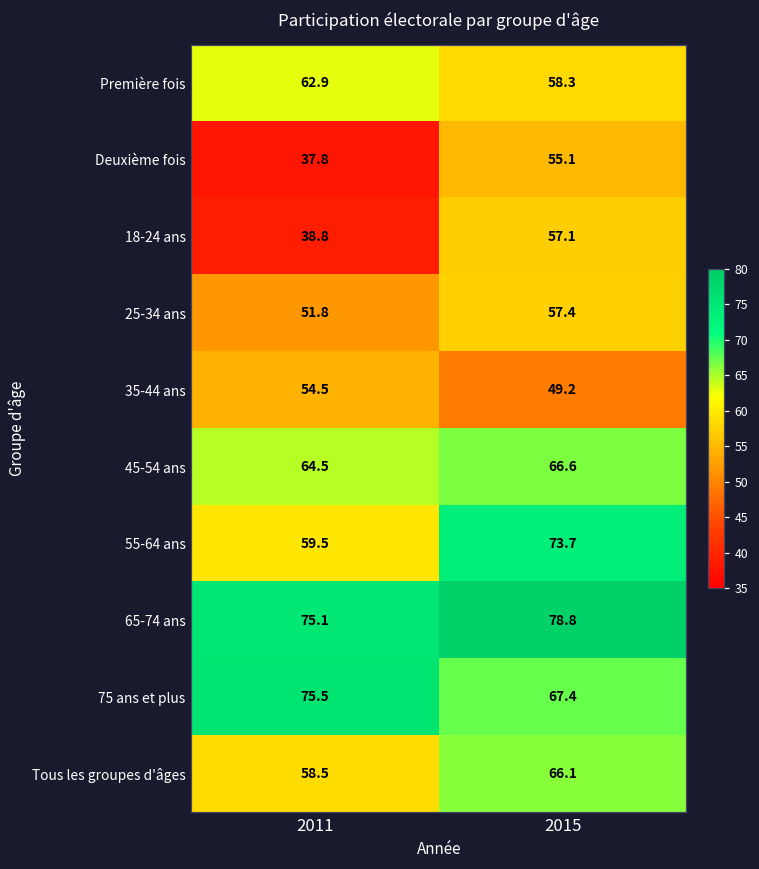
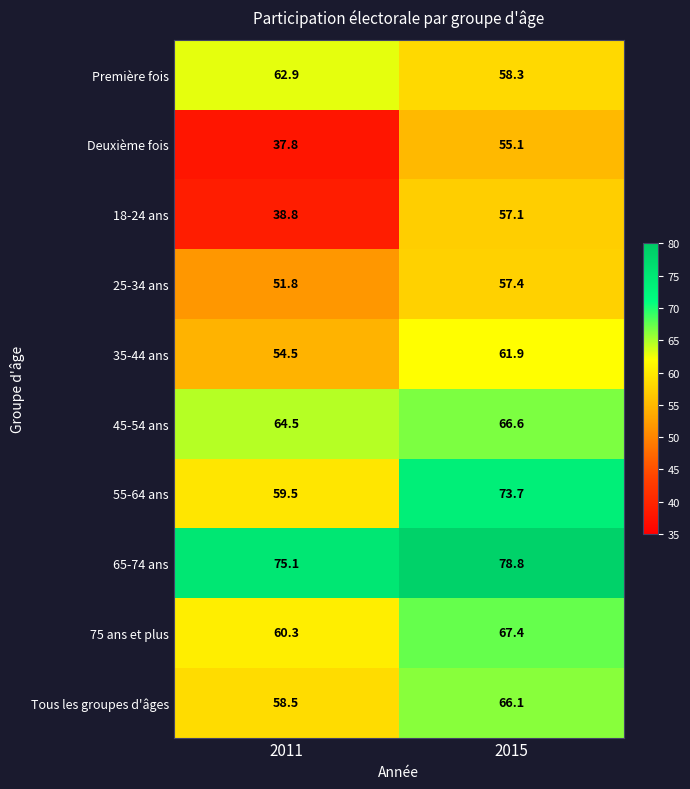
  {
    "Première fois": {
      "2011": 62.9,
      "2015": 58.3
    },
    "Deuxième fois": {
      "2011": 37.8,
      "2015": 55.1
    },
    "18-24 ans": {
      "2011": 38.8,
      "2015": 57.1
    },
    "25-34 ans": {
      "2011": 51.8,
      "2015": 57.4
    },
    "35-44 ans": {
      "2011": 54.5,
-     "2015": 49.2
+     "2015": 61.9
    },
    "45-54 ans": {
      "2011": 64.5,
      "2015": 66.6
    },
    "55-64 ans": {
      "2011": 59.5,
      "2015": 73.7
    },
    "65-74 ans": {
      "2011": 75.1,
      "2015": 78.8
    },
    "75 ans et plus": {
-     "2011": 75.5,
+     "2011": 60.3,
      "2015": 67.4
    },
    "Tous les groupes d'âges": {
      "2011": 58.5,
      "2015": 66.1
    }
  }
